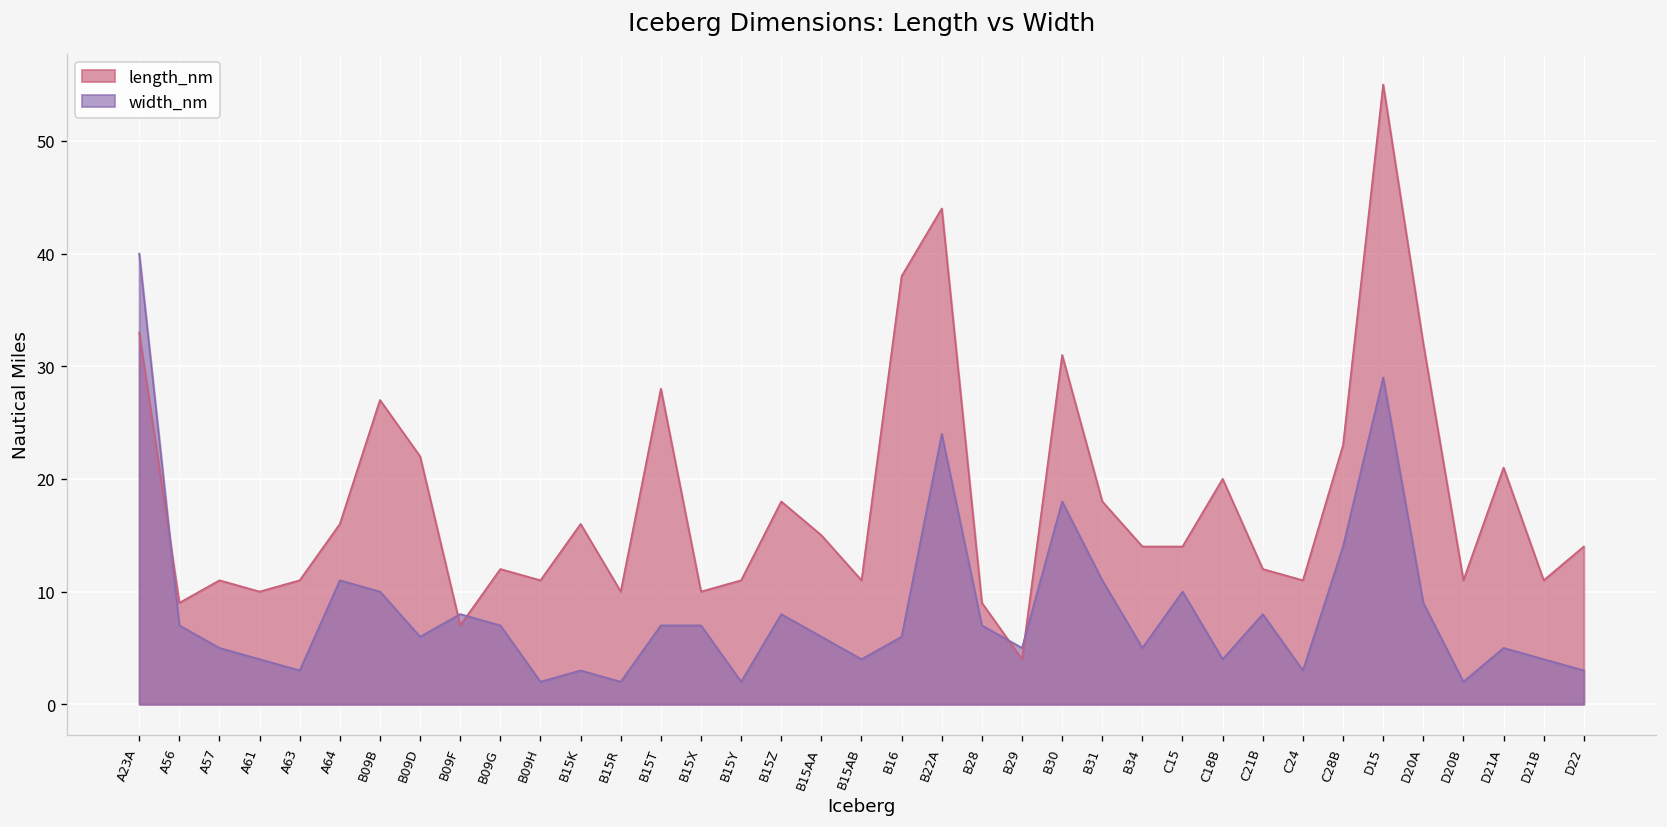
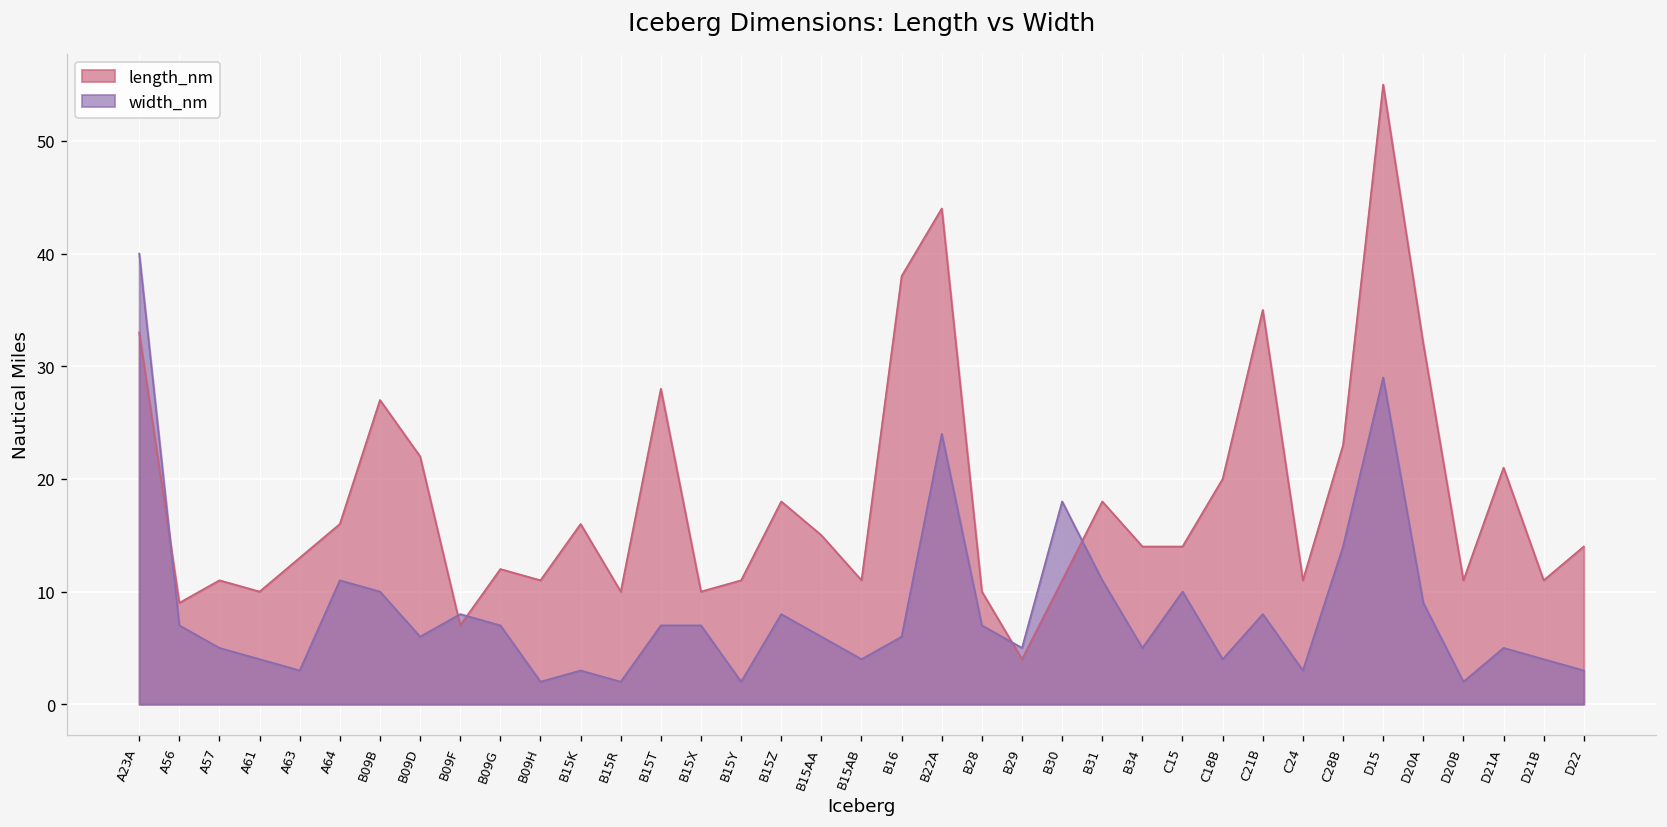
  {
    "length_nm": {
      "A23A": 33,
      "A56": 9,
      "A57": 11,
      "A61": 10,
-     "A63": 11,
+     "A63": 13,
      "A64": 16,
      "B09B": 27,
      "B09D": 22,
      "B09F": 7,
      "B09G": 12,
      "B09H": 11,
      "B15K": 16,
      "B15R": 10,
      "B15T": 28,
      "B15X": 10,
      "B15Y": 11,
      "B15Z": 18,
      "B15AA": 15,
      "B15AB": 11,
      "B16": 38,
      "B22A": 44,
-     "B28": 9,
+     "B28": 10,
      "B29": 4,
-     "B30": 31,
+     "B30": 11,
      "B31": 18,
      "B34": 14,
      "C15": 14,
      "C18B": 20,
-     "C21B": 12,
+     "C21B": 35,
      "C24": 11,
      "C28B": 23,
      "D15": 55,
      "D20A": 32,
      "D20B": 11,
      "D21A": 21,
      "D21B": 11,
      "D22": 14
    },
    "width_nm": {
      "A23A": 40,
      "A56": 7,
      "A57": 5,
      "A61": 4,
      "A63": 3,
      "A64": 11,
      "B09B": 10,
      "B09D": 6,
      "B09F": 8,
      "B09G": 7,
      "B09H": 2,
      "B15K": 3,
      "B15R": 2,
      "B15T": 7,
      "B15X": 7,
      "B15Y": 2,
      "B15Z": 8,
      "B15AA": 6,
      "B15AB": 4,
      "B16": 6,
      "B22A": 24,
      "B28": 7,
      "B29": 5,
      "B30": 18,
      "B31": 11,
      "B34": 5,
      "C15": 10,
      "C18B": 4,
      "C21B": 8,
      "C24": 3,
      "C28B": 14,
      "D15": 29,
      "D20A": 9,
      "D20B": 2,
      "D21A": 5,
      "D21B": 4,
      "D22": 3
    }
  }
